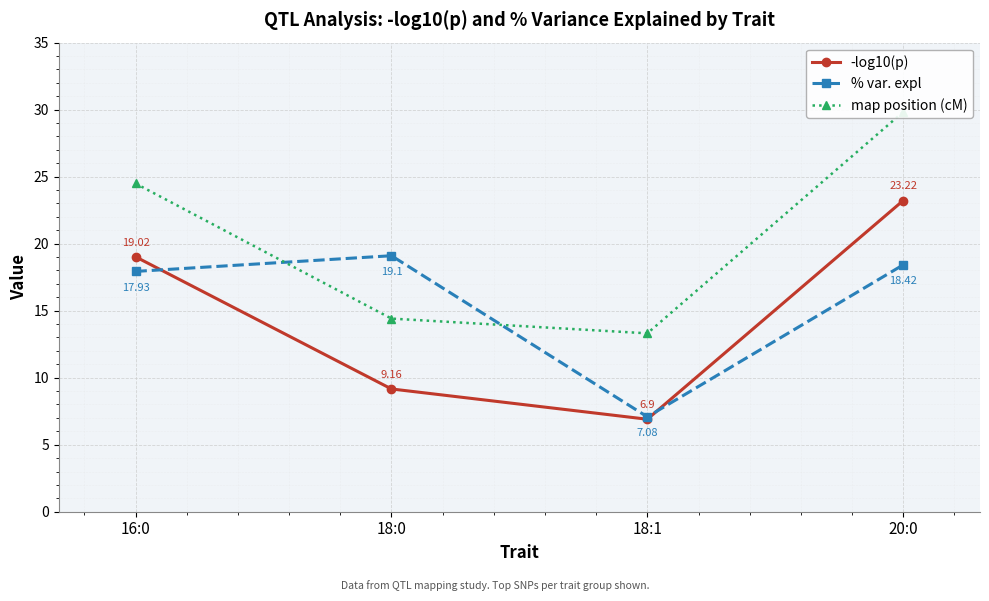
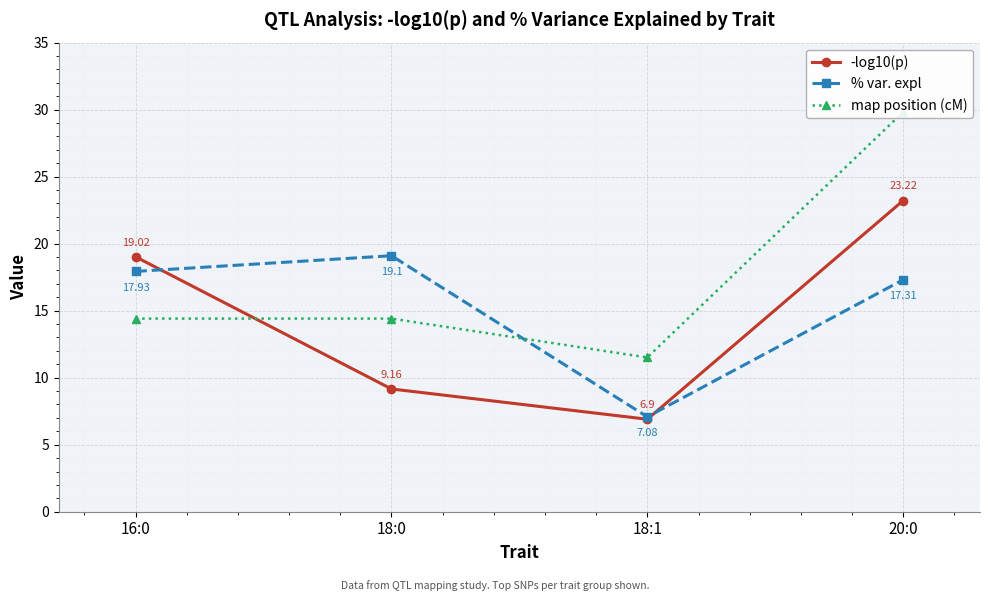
  {
    "-log10(p)": {
      "16:0": 19.02,
      "18:0": 9.16,
      "20:0": 23.22
    },
    "% var. expl": {
      "16:0": 17.93,
      "18:0": 19.1,
-     "20:0": 18.42
+     "20:0": 17.31
    },
    "map position (cM)": {
-     "16:0": 24.5,
+     "16:0": 14.4,
      "18:0": 14.4,
-     "18:1": 13.3
+     "18:1": 11.5
    }
  }
